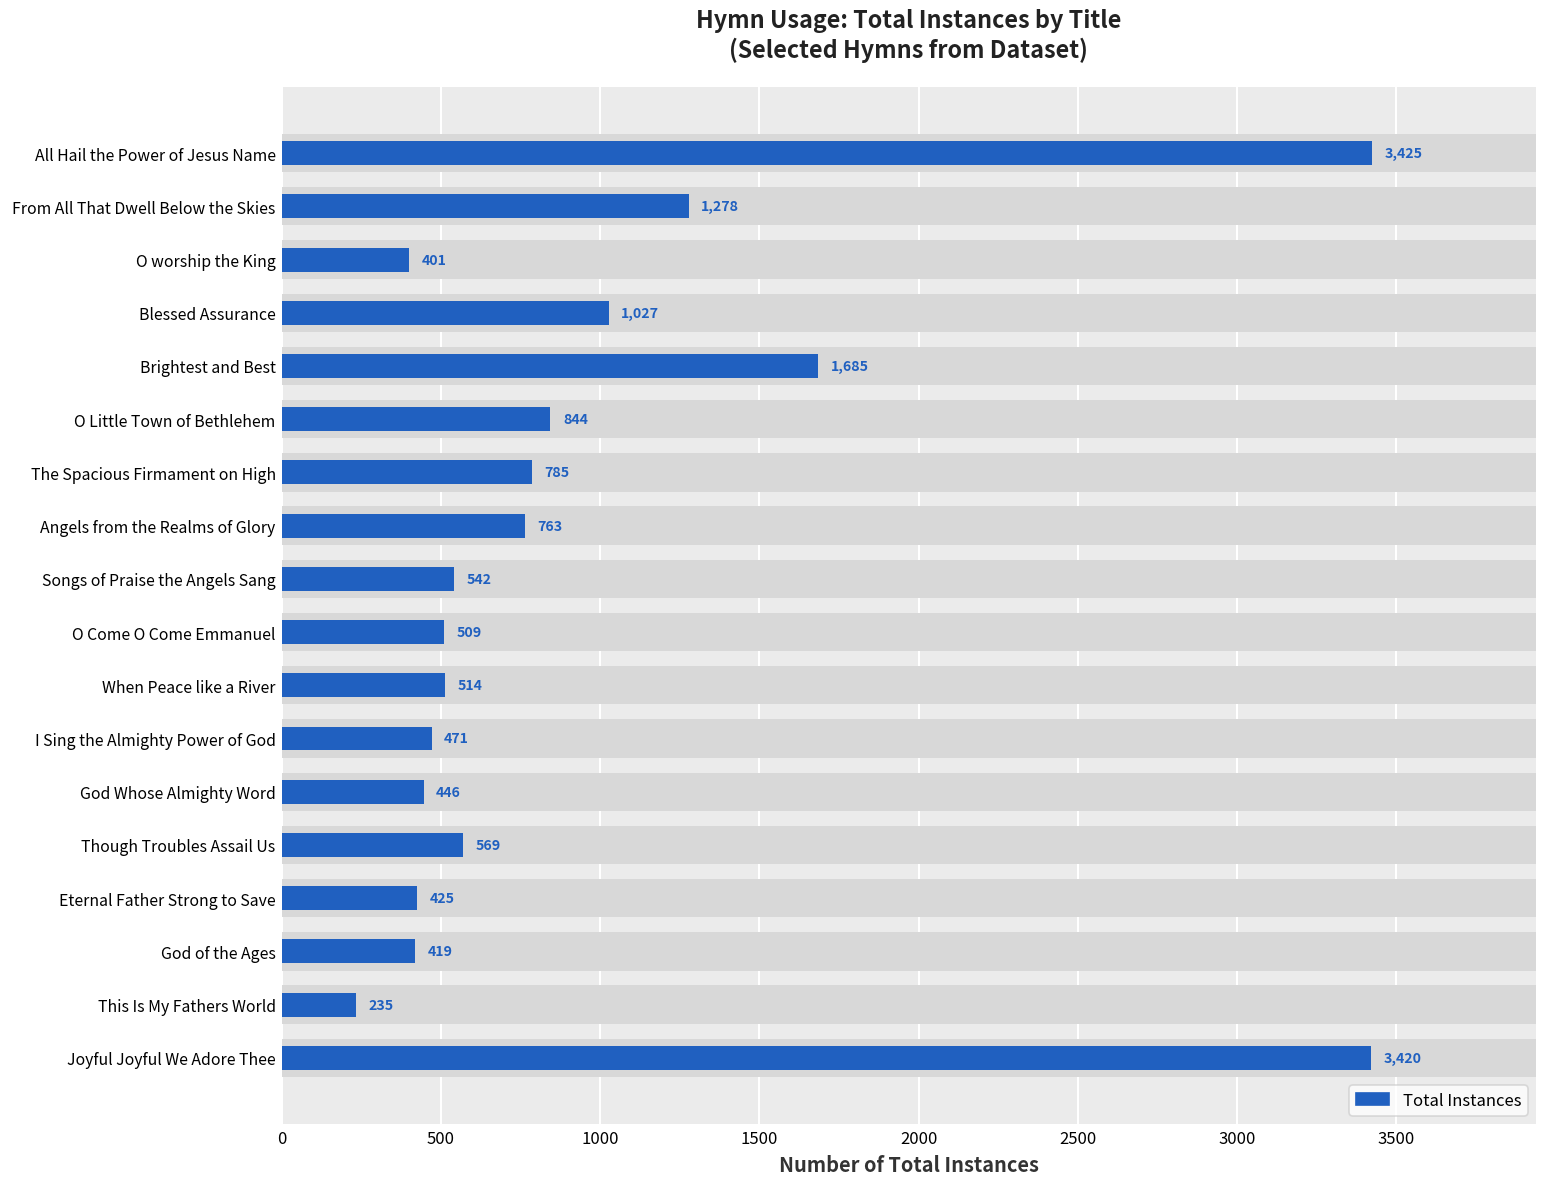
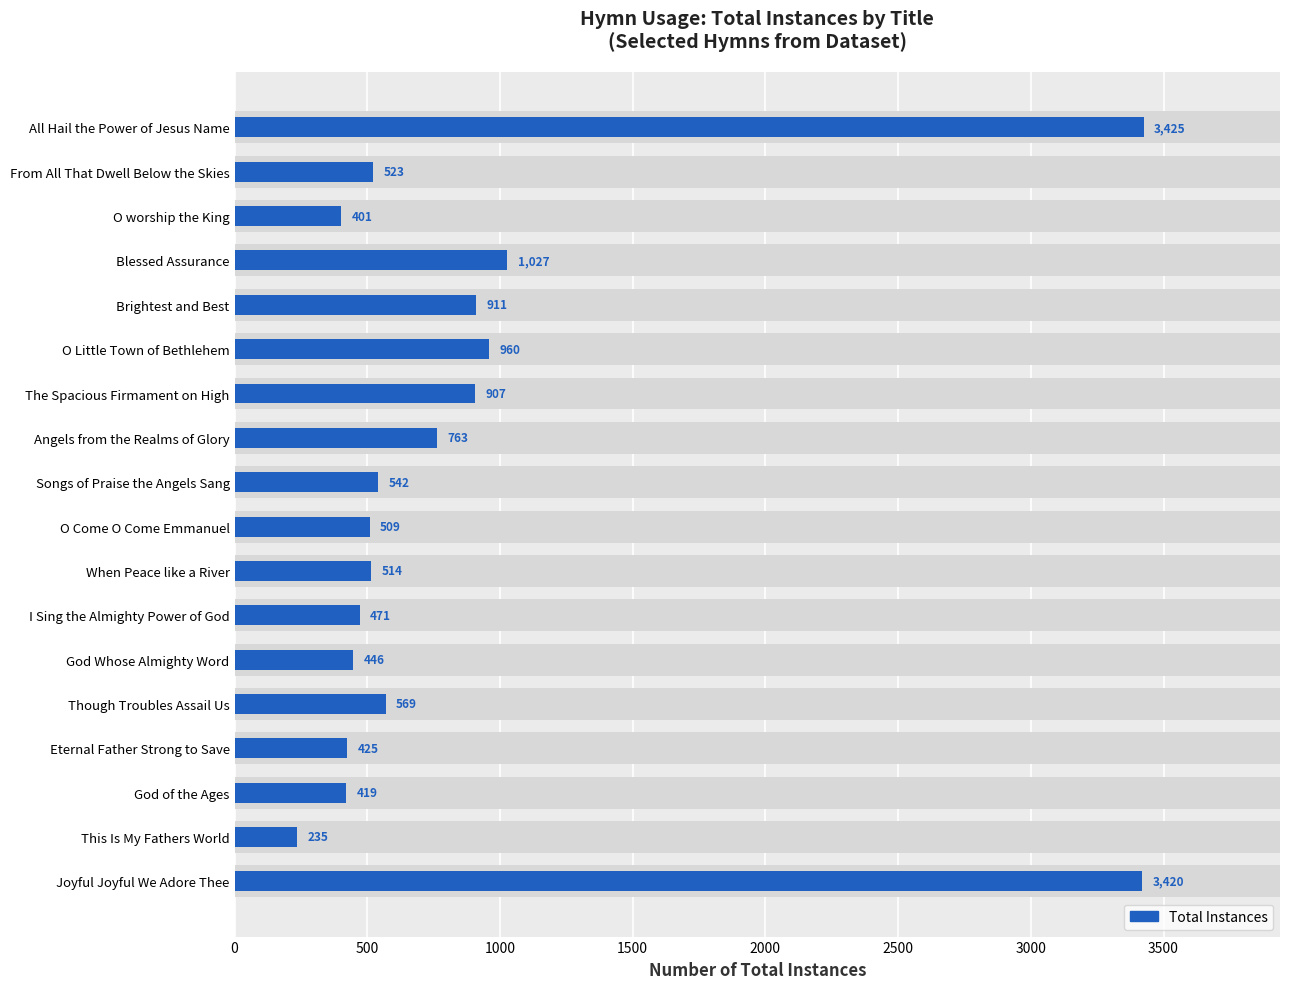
  {
    "Total Instances": {
-     "From All That Dwell Below the Skies": "1,278",
-     "Brightest and Best": "1,685",
-     "O Little Town of Bethlehem": "844",
-     "The Spacious Firmament on High": "785"
+     "From All That Dwell Below the Skies": "523",
+     "Brightest and Best": "911",
+     "O Little Town of Bethlehem": "960",
+     "The Spacious Firmament on High": "907"
    }
  }
